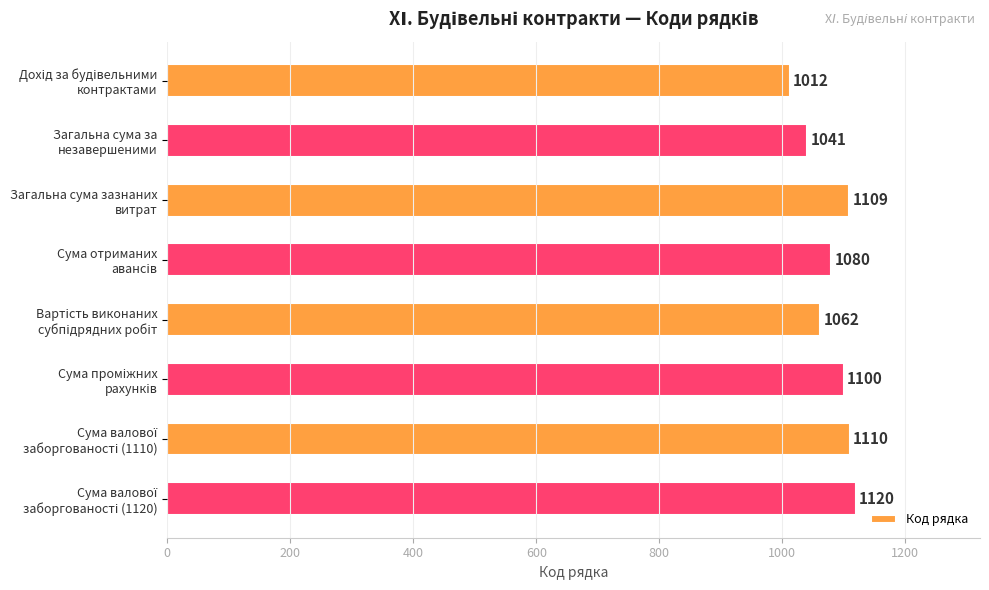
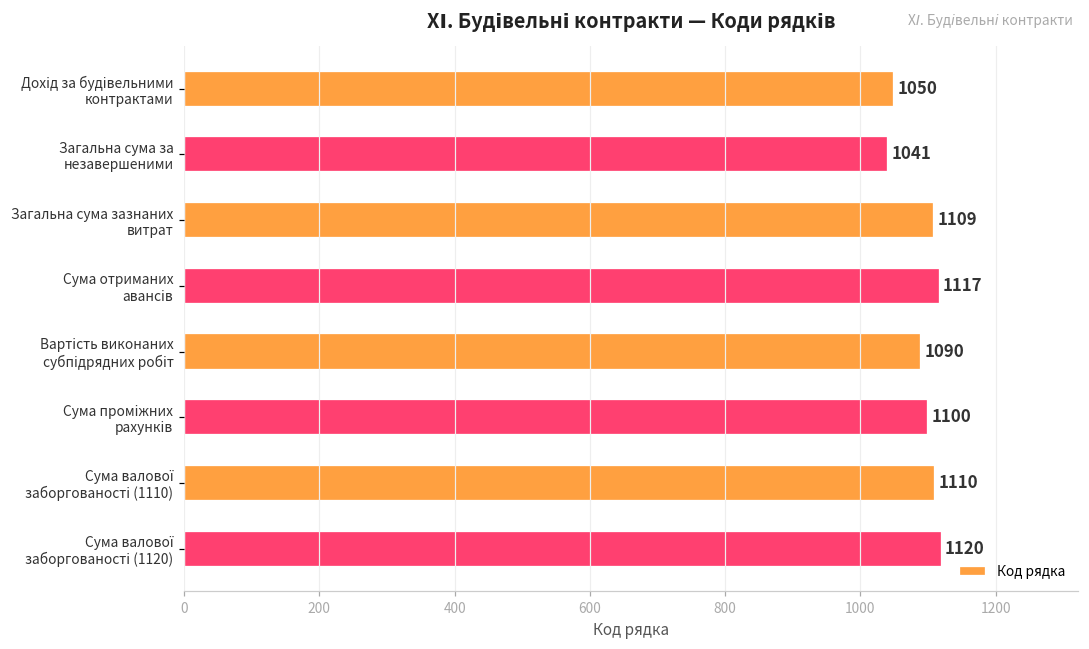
  {
-   "Дохід за будівельними контрактами": 1012,
+   "Дохід за будівельними контрактами": 1050,
    "Загальна сума за незавершеними": 1041,
    "Загальна сума зазнаних витрат": 1109,
-   "Сума отриманих авансів": 1080,
-   "Вартість виконаних субпідрядних робіт": 1062,
+   "Сума отриманих авансів": 1117,
+   "Вартість виконаних субпідрядних робіт": 1090,
    "Сума проміжних рахунків": 1100,
    "Сума валової заборгованості (1110)": 1110,
    "Сума валової заборгованості (1120)": 1120
  }
